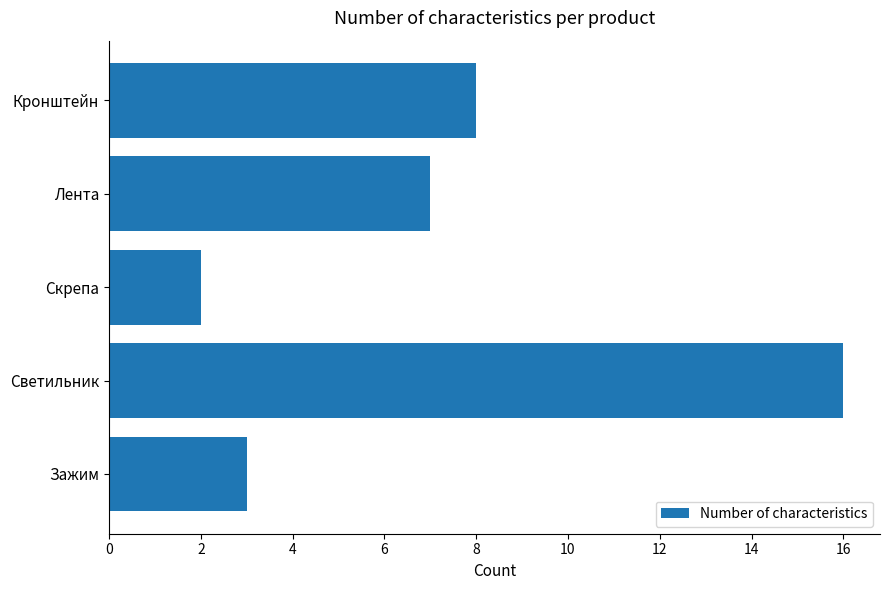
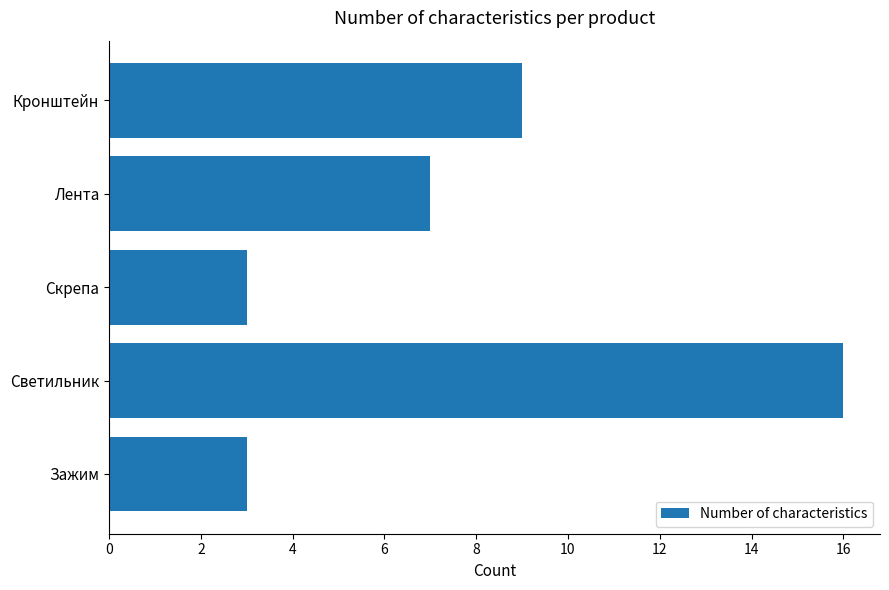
  {
-   "Кронштейн": 8,
+   "Кронштейн": 9,
    "Лента": 7,
-   "Скрепа": 2,
+   "Скрепа": 3,
    "Светильник": 16,
    "Зажим": 3
  }
